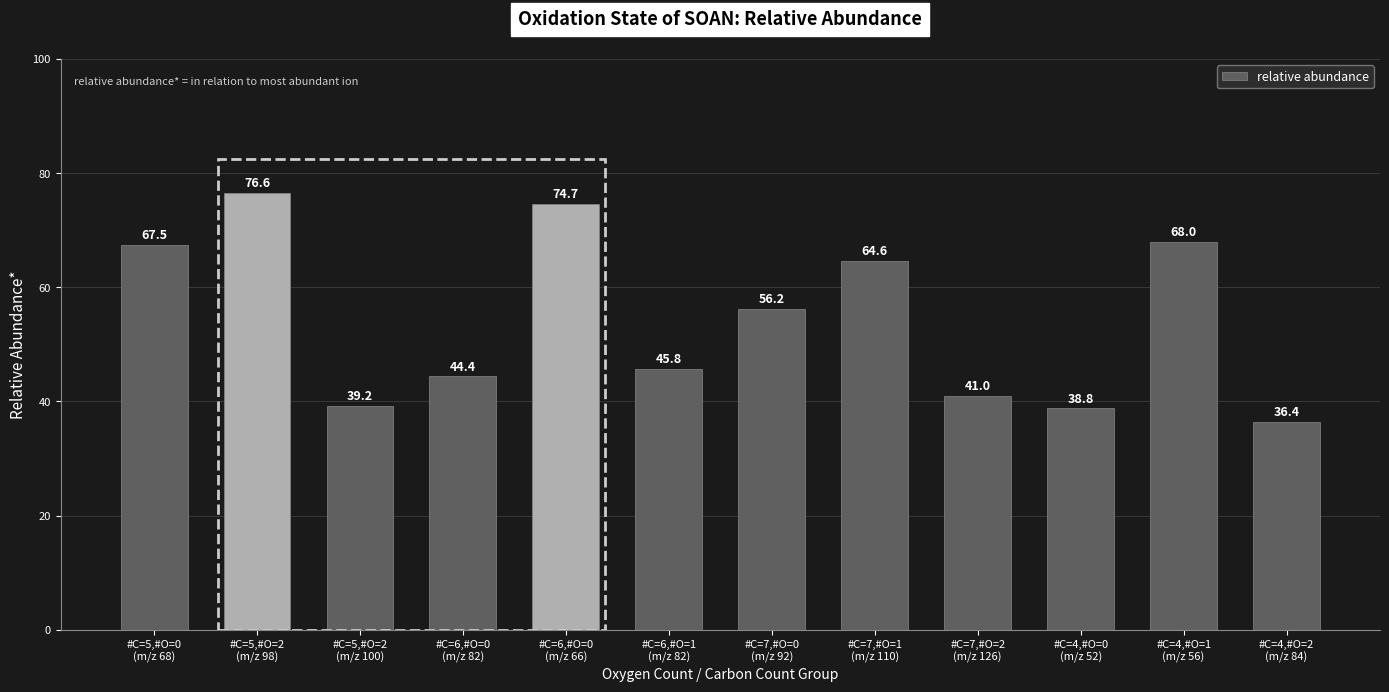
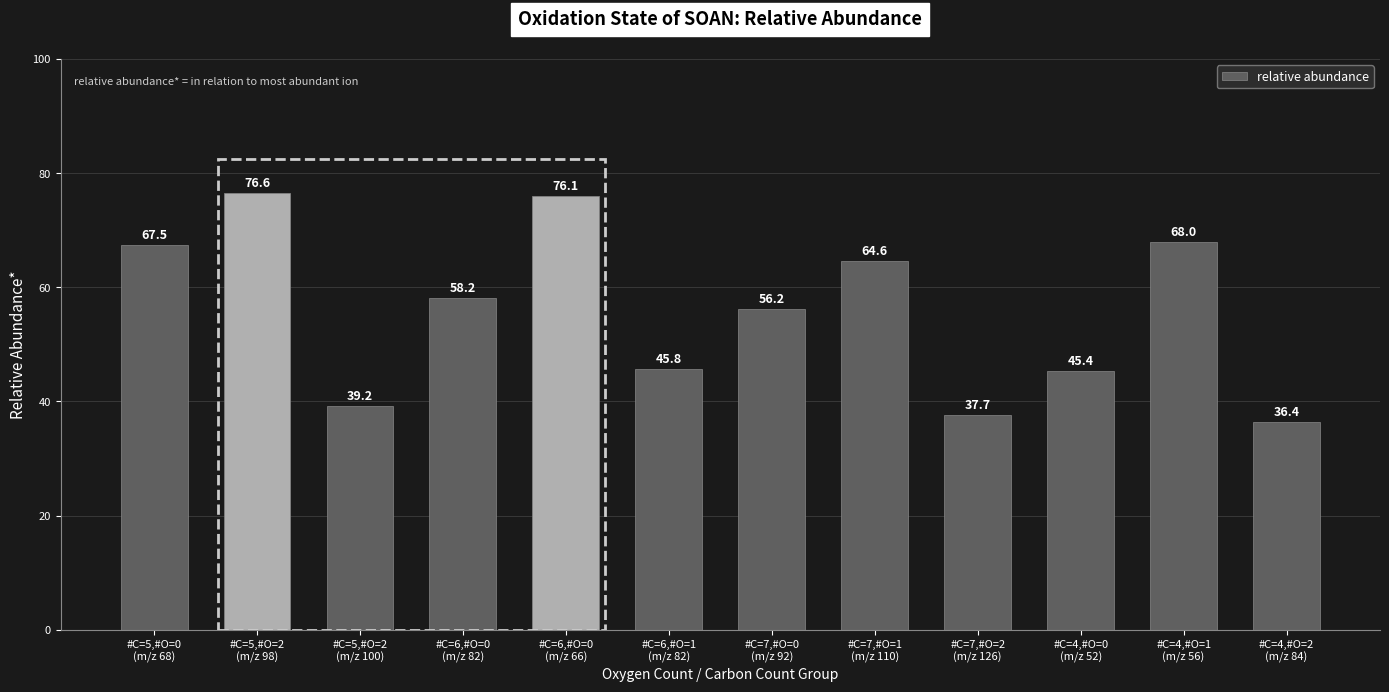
  {
    "#C=5,#O=0 (m/z 68)": 67.5,
    "#C=5,#O=2 (m/z 98)": 76.6,
    "#C=5,#O=2 (m/z 100)": 39.2,
-   "#C=6,#O=0 (m/z 82)": 44.4,
-   "#C=6,#O=0 (m/z 66)": 74.7,
+   "#C=6,#O=0 (m/z 82)": 58.2,
+   "#C=6,#O=0 (m/z 66)": 76.1,
    "#C=6,#O=1 (m/z 82)": 45.8,
    "#C=7,#O=0 (m/z 92)": 56.2,
    "#C=7,#O=1 (m/z 110)": 64.6,
-   "#C=7,#O=2 (m/z 126)": 41.0,
-   "#C=4,#O=0 (m/z 52)": 38.8,
+   "#C=7,#O=2 (m/z 126)": 37.7,
+   "#C=4,#O=0 (m/z 52)": 45.4,
    "#C=4,#O=1 (m/z 56)": 68.0,
    "#C=4,#O=2 (m/z 84)": 36.4
  }
